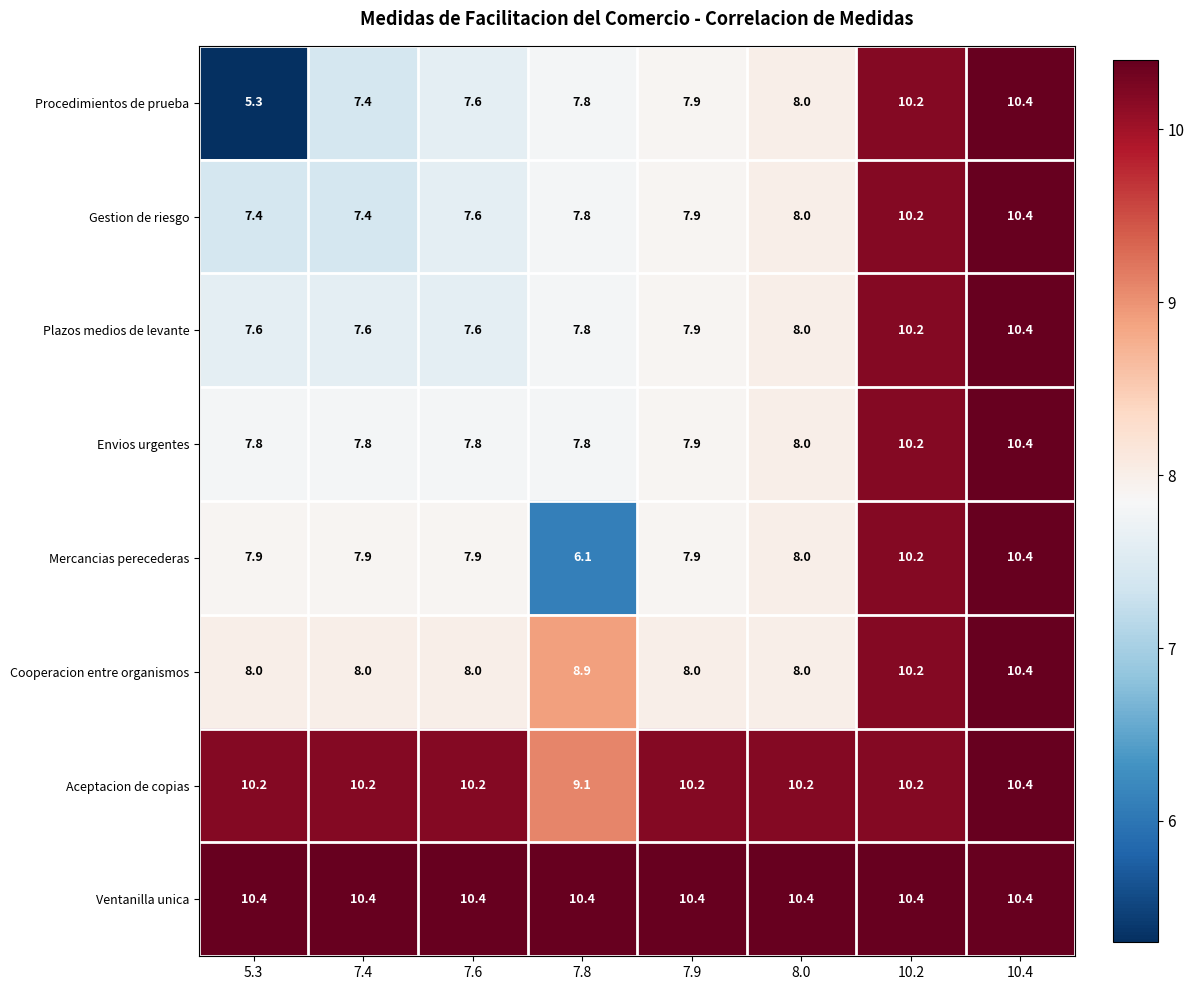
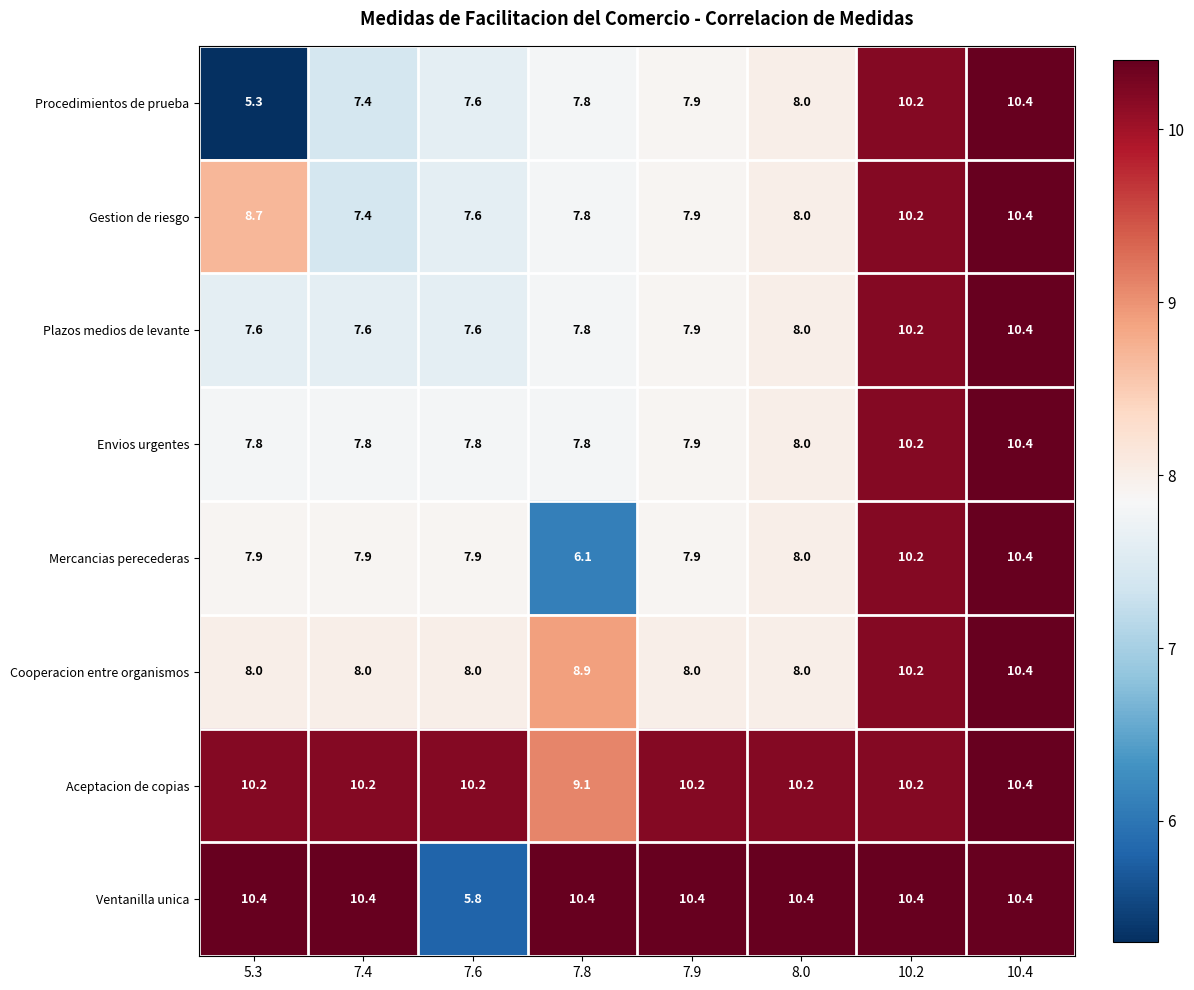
  {
    "Procedimientos de prueba": {
      "5.3": 5.3,
      "7.4": 7.4,
      "7.6": 7.6,
      "7.8": 7.8,
      "7.9": 7.9,
      "8.0": 8.0,
      "10.2": 10.2,
      "10.4": 10.4
    },
    "Gestion de riesgo": {
-     "5.3": 7.4,
+     "5.3": 8.7,
      "7.4": 7.4,
      "7.6": 7.6,
      "7.8": 7.8,
      "7.9": 7.9,
      "8.0": 8.0,
      "10.2": 10.2,
      "10.4": 10.4
    },
    "Plazos medios de levante": {
      "5.3": 7.6,
      "7.4": 7.6,
      "7.6": 7.6,
      "7.8": 7.8,
      "7.9": 7.9,
      "8.0": 8.0,
      "10.2": 10.2,
      "10.4": 10.4
    },
    "Envios urgentes": {
      "5.3": 7.8,
      "7.4": 7.8,
      "7.6": 7.8,
      "7.8": 7.8,
      "7.9": 7.9,
      "8.0": 8.0,
      "10.2": 10.2,
      "10.4": 10.4
    },
    "Mercancias perecederas": {
      "5.3": 7.9,
      "7.4": 7.9,
      "7.6": 7.9,
      "7.8": 6.1,
      "7.9": 7.9,
      "8.0": 8.0,
      "10.2": 10.2,
      "10.4": 10.4
    },
    "Cooperacion entre organismos": {
      "5.3": 8.0,
      "7.4": 8.0,
      "7.6": 8.0,
      "7.8": 8.9,
      "7.9": 8.0,
      "8.0": 8.0,
      "10.2": 10.2,
      "10.4": 10.4
    },
    "Aceptacion de copias": {
      "5.3": 10.2,
      "7.4": 10.2,
      "7.6": 10.2,
      "7.8": 9.1,
      "7.9": 10.2,
      "8.0": 10.2,
      "10.2": 10.2,
      "10.4": 10.4
    },
    "Ventanilla unica": {
      "5.3": 10.4,
      "7.4": 10.4,
-     "7.6": 10.4,
+     "7.6": 5.8,
      "7.8": 10.4,
      "7.9": 10.4,
      "8.0": 10.4,
      "10.2": 10.4,
      "10.4": 10.4
    }
  }
